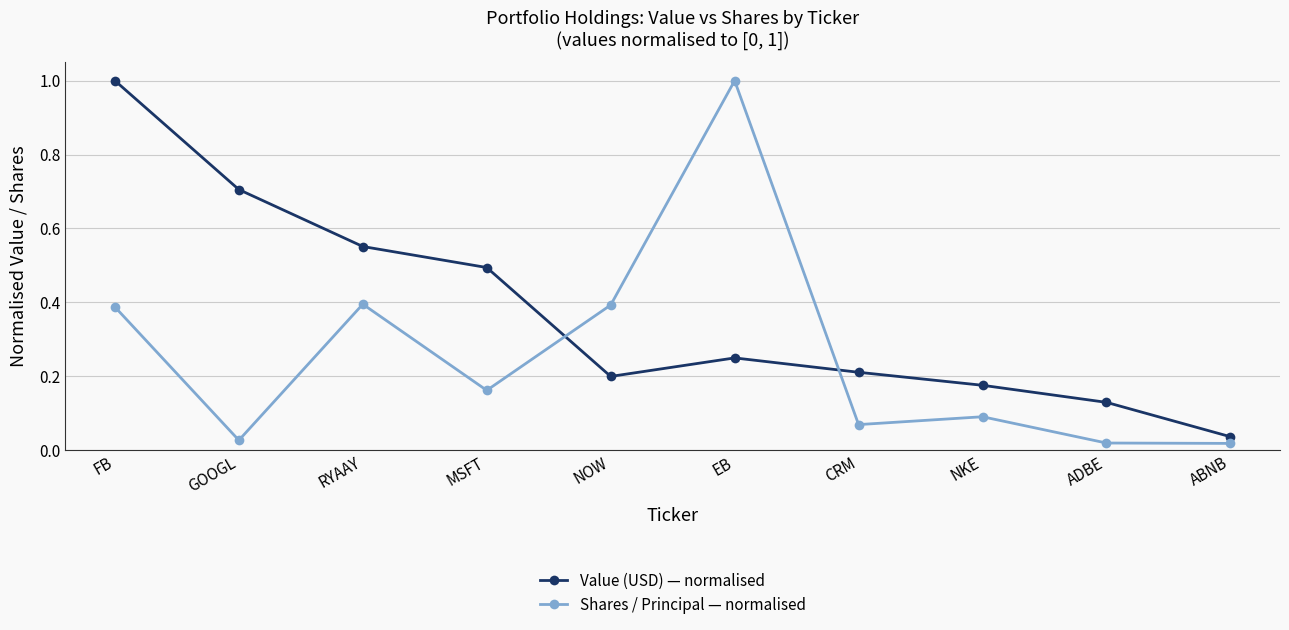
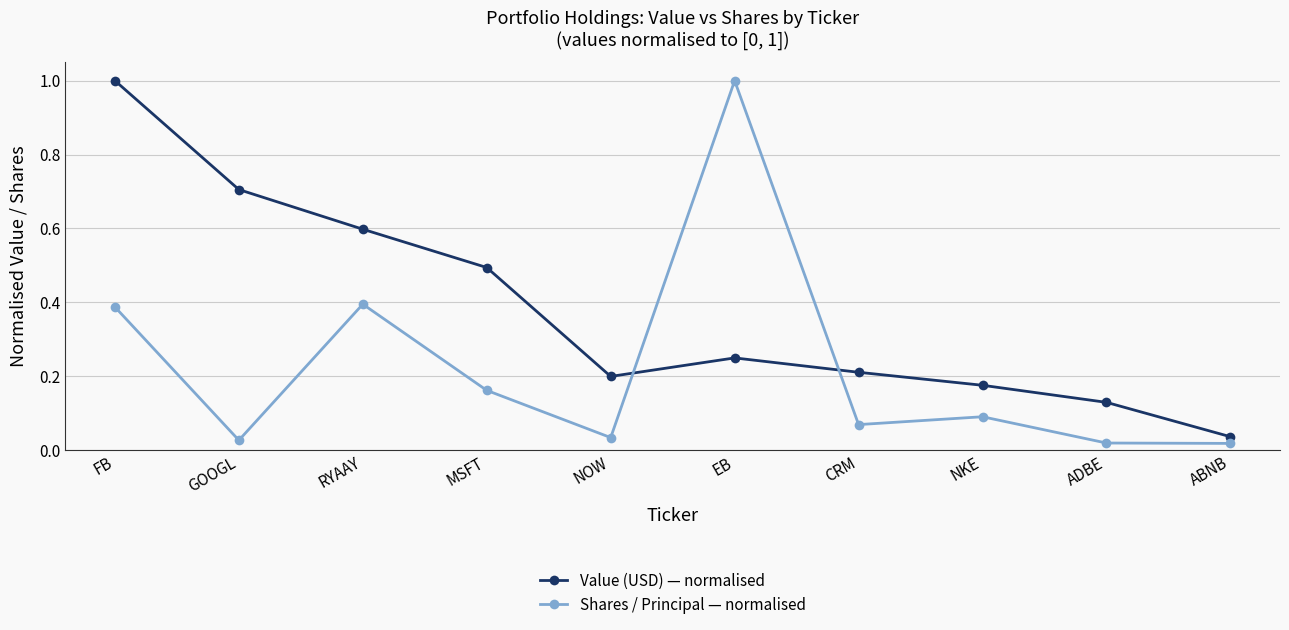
  {
    "Value (USD) — normalised": {
      "FB": 1.00,
      "GOOGL": 0.71,
-     "RYAAY": 0.55,
+     "RYAAY": 0.60,
      "MSFT": 0.49,
      "NOW": 0.20,
      "EB": 0.25,
      "CRM": 0.21,
      "NKE": 0.18,
      "ADBE": 0.13,
      "ABNB": 0.04
    },
    "Shares / Principal — normalised": {
      "FB": 0.39,
      "GOOGL": 0.03,
      "RYAAY": 0.39,
      "MSFT": 0.16,
-     "NOW": 0.39,
+     "NOW": 0.03,
      "EB": 1.00,
      "CRM": 0.07,
      "NKE": 0.09,
      "ADBE": 0.02,
      "ABNB": 0.02
    }
  }
